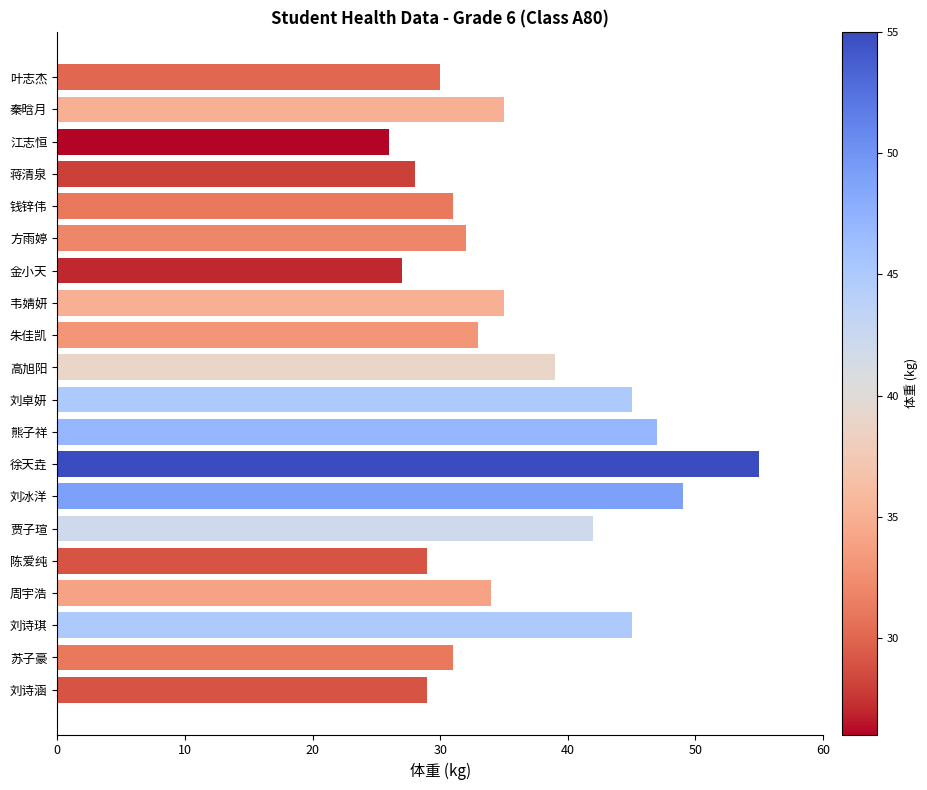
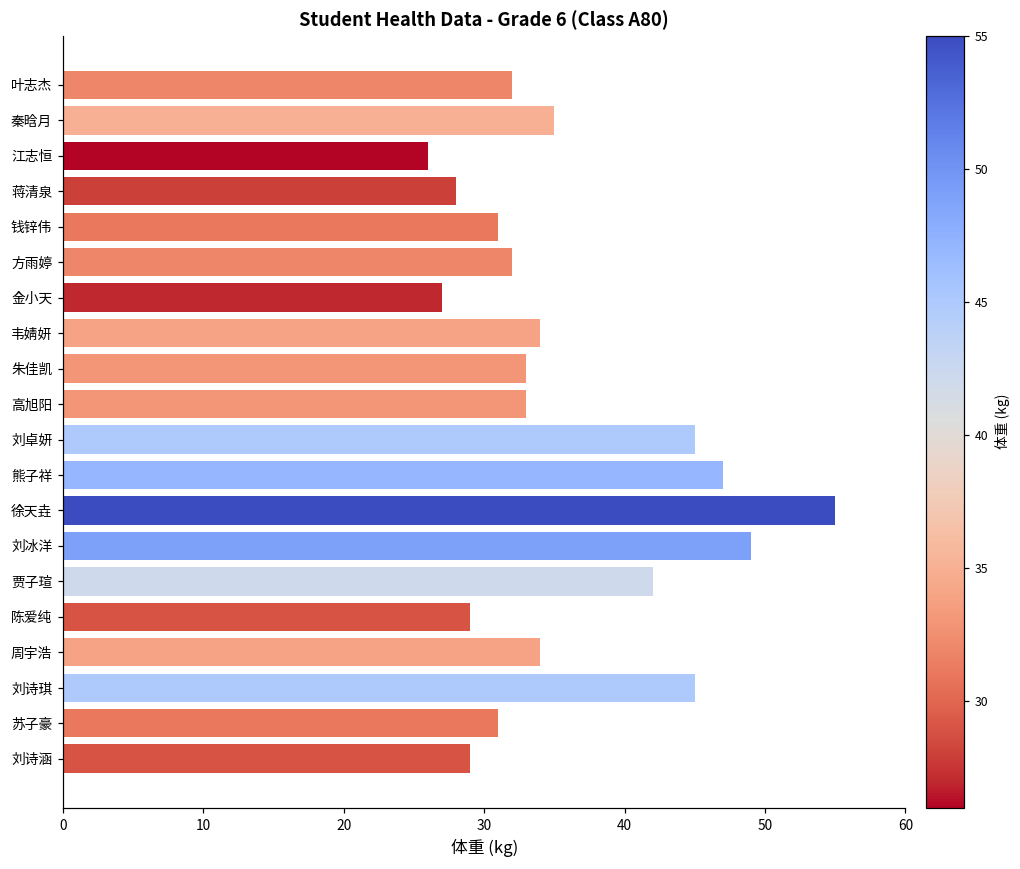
  {
-   "叶志杰": 30,
+   "叶志杰": 32,
    "秦晗月": 35,
    "江志恒": 26,
    "蒋清泉": 28,
    "钱锌伟": 31,
    "方雨婷": 32,
    "金小天": 27,
-   "韦婧妍": 35,
+   "韦婧妍": 34,
    "朱佳凯": 33,
-   "高旭阳": 39,
+   "高旭阳": 33,
    "刘卓妍": 45,
    "熊子祥": 47,
    "徐天垚": 55,
    "刘冰洋": 49,
    "贾子瑄": 42,
    "陈爱纯": 29,
    "周宇浩": 34,
    "刘诗琪": 45,
    "苏子豪": 31,
    "刘诗涵": 29
  }
